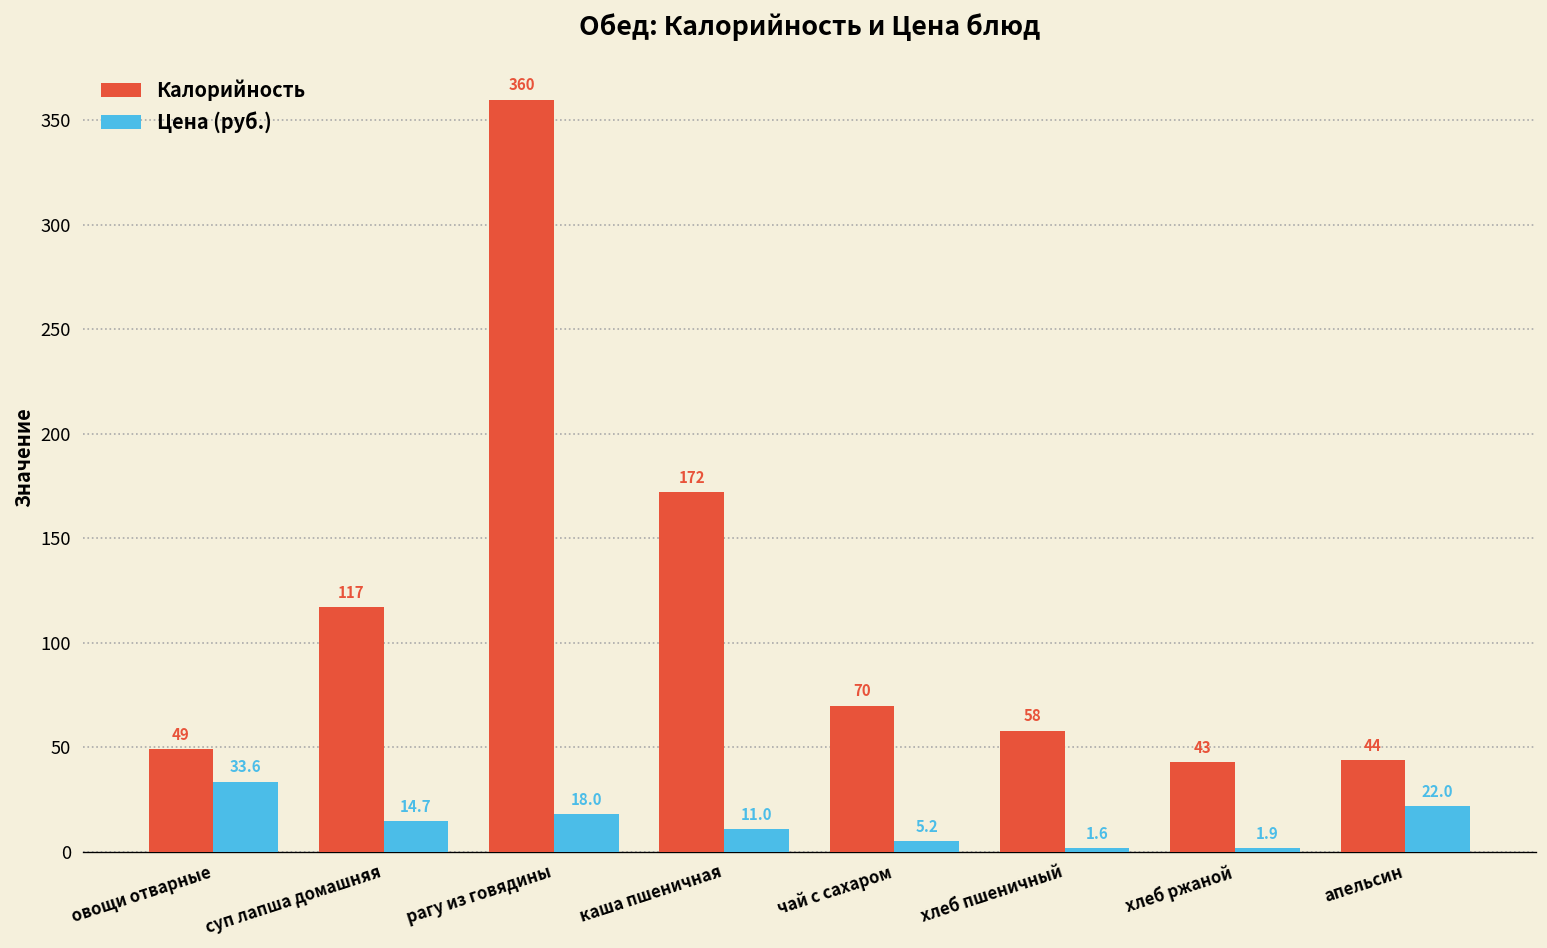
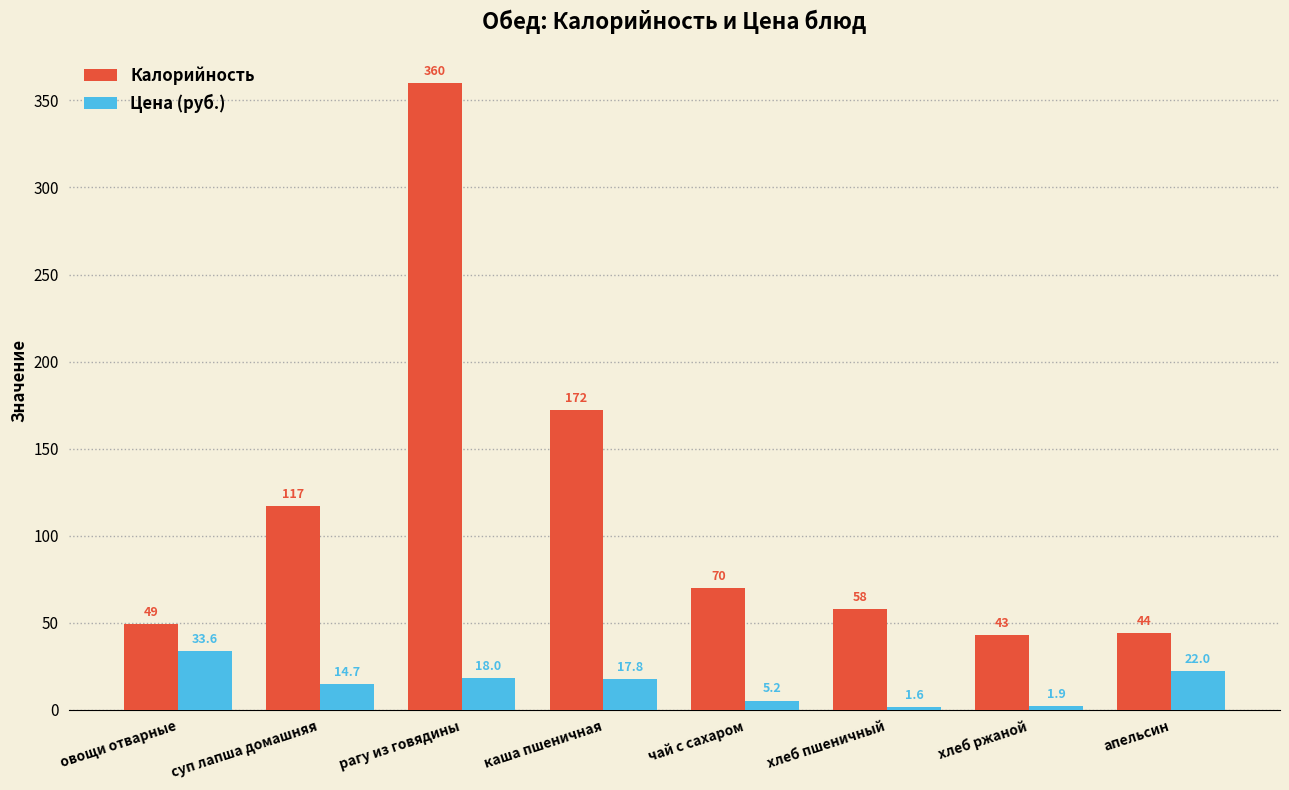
  {
    "Калорийность": {
      "овощи отварные": 49,
      "суп лапша домашняя": 117,
      "рагу из говядины": 360,
      "каша пшеничная": 172,
      "чай с сахаром": 70,
      "хлеб пшеничный": 58,
      "хлеб ржаной": 43,
      "апельсин": 44
    },
    "Цена (руб.)": {
      "овощи отварные": 33.6,
      "суп лапша домашняя": 14.7,
      "рагу из говядины": 18.0,
-     "каша пшеничная": 11.0,
+     "каша пшеничная": 17.8,
      "чай с сахаром": 5.2,
      "хлеб пшеничный": 1.6,
      "хлеб ржаной": 1.9,
      "апельсин": 22.0
    }
  }
